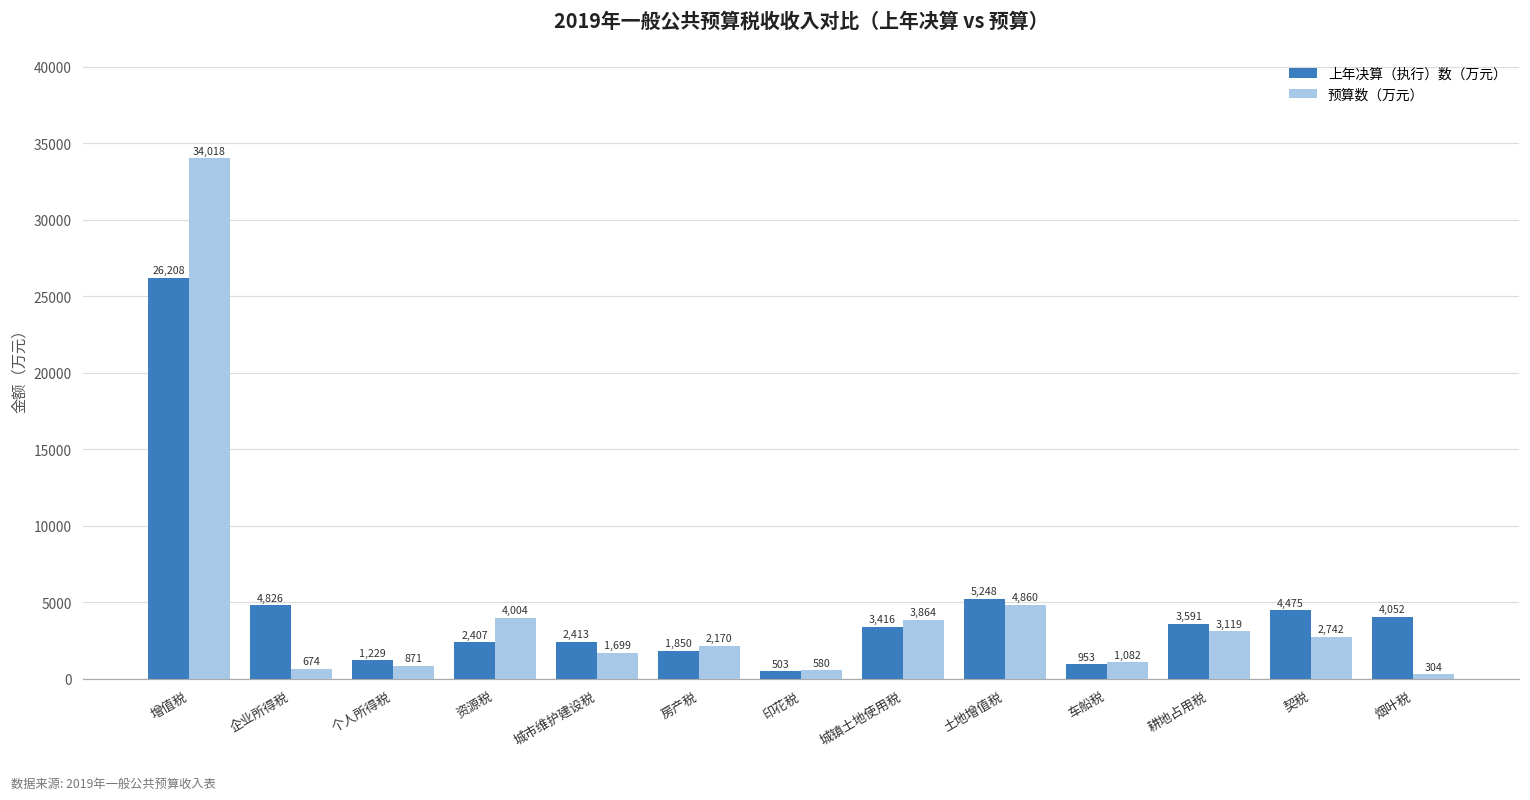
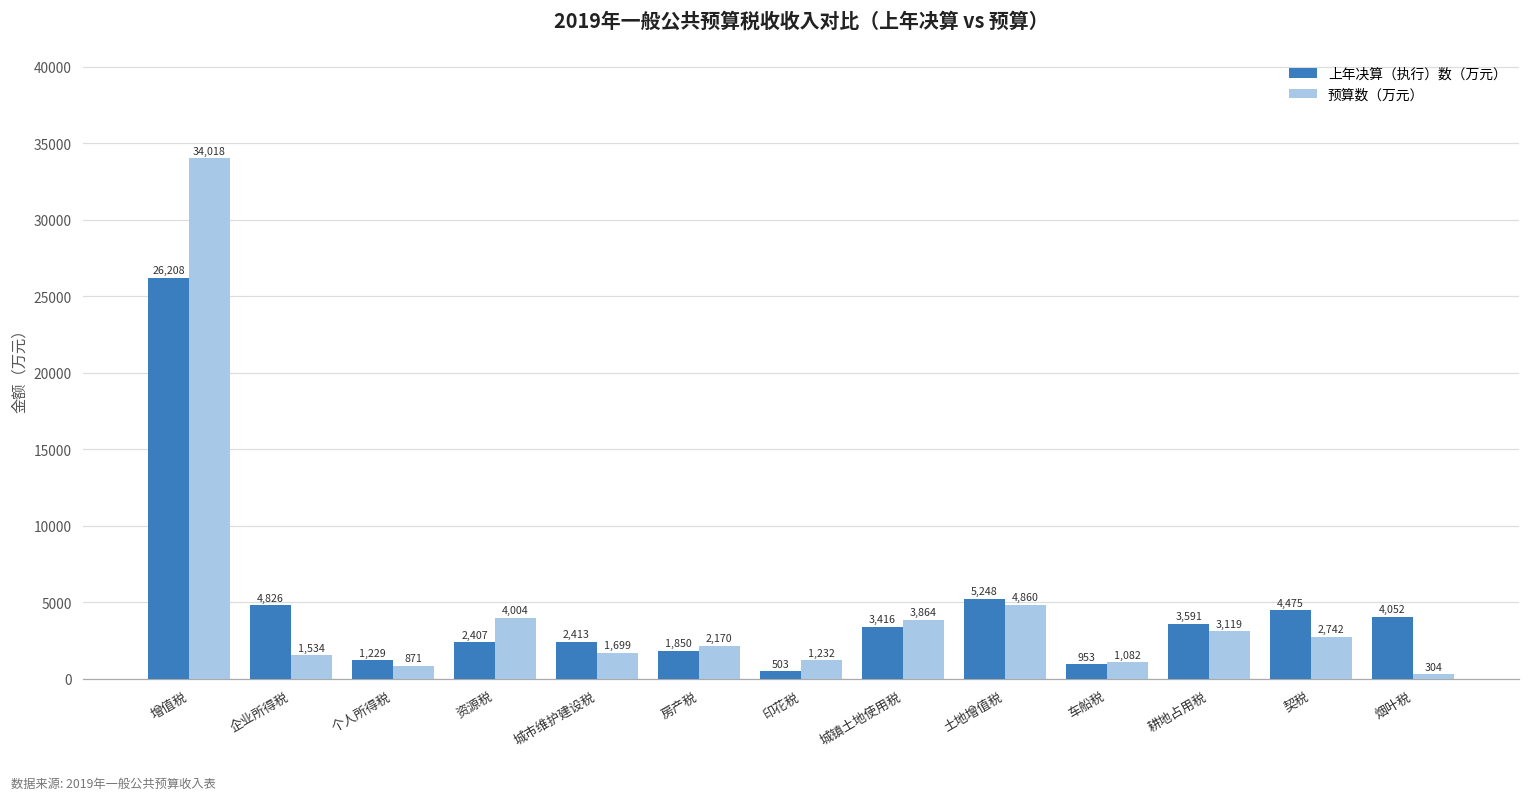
  {
    "上年决算（执行）数（万元）": {
      "增值税": "26,208",
      "企业所得税": "4,826",
      "个人所得税": "1,229",
      "资源税": "2,407",
      "城市维护建设税": "2,413",
      "房产税": "1,850",
      "印花税": "503",
      "城镇土地使用税": "3,416",
      "土地增值税": "5,248",
      "车船税": "953",
      "耕地占用税": "3,591",
      "契税": "4,475",
      "烟叶税": "4,052"
    },
    "预算数（万元）": {
      "增值税": "34,018",
-     "企业所得税": "674",
+     "企业所得税": "1,534",
      "个人所得税": "871",
      "资源税": "4,004",
      "城市维护建设税": "1,699",
      "房产税": "2,170",
-     "印花税": "580",
+     "印花税": "1,232",
      "城镇土地使用税": "3,864",
      "土地增值税": "4,860",
      "车船税": "1,082",
      "耕地占用税": "3,119",
      "契税": "2,742",
      "烟叶税": "304"
    }
  }
